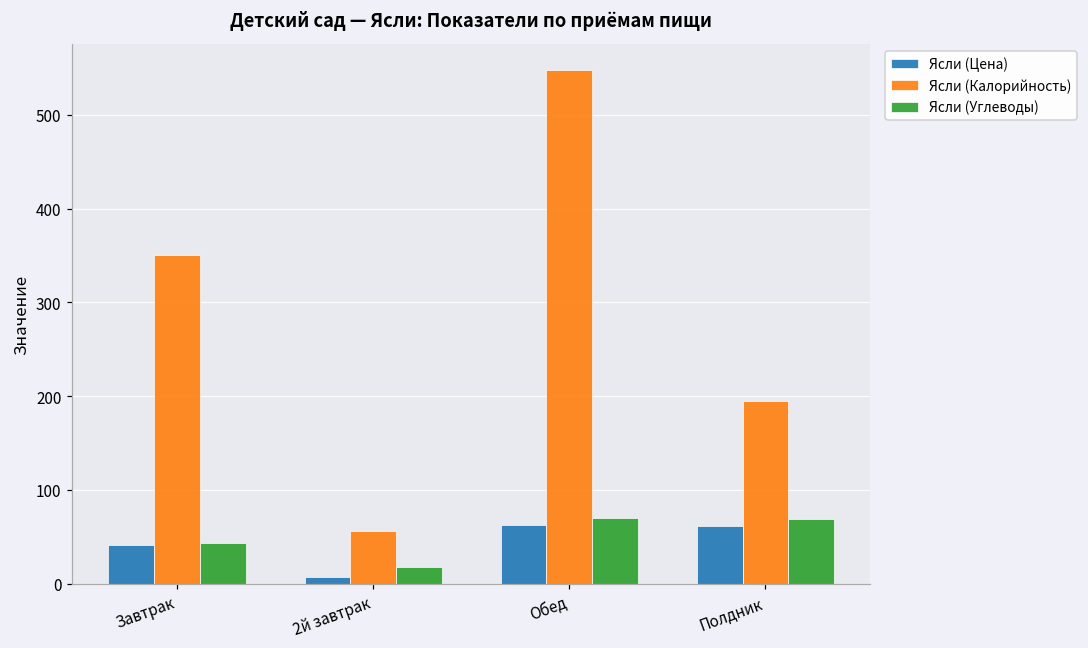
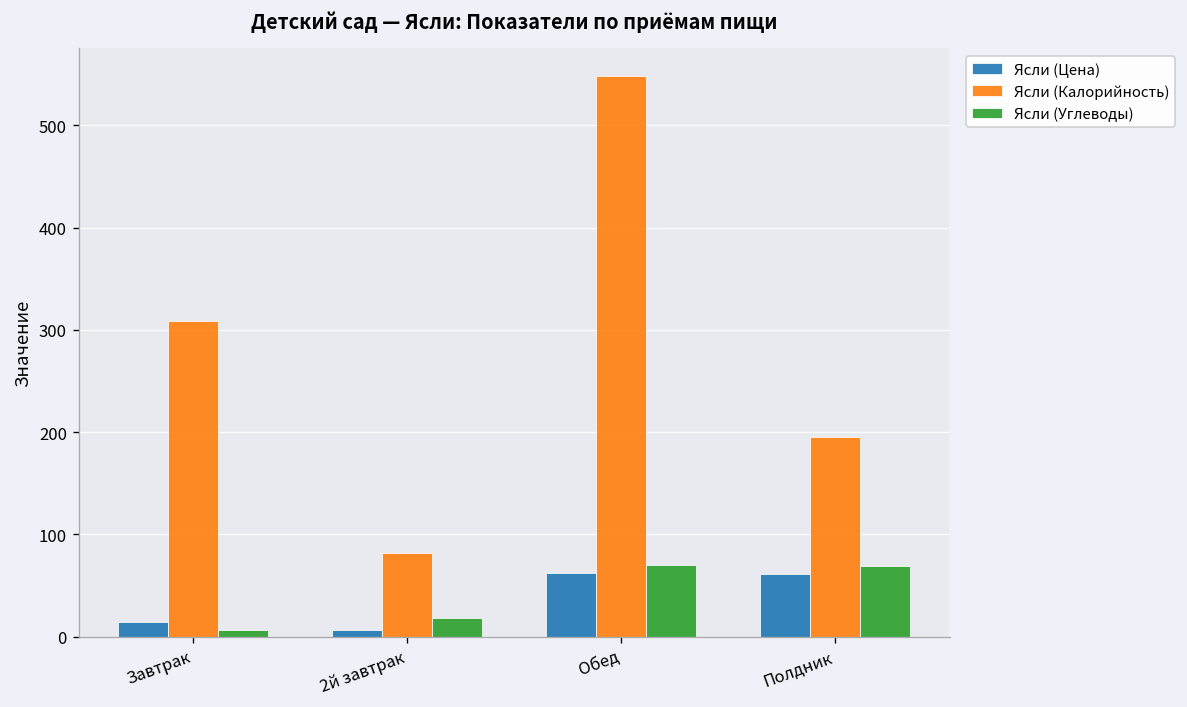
  {
    "Ясли (Цена)": {
-     "Завтрак": 40,
+     "Завтрак": 10,
      "2й завтрак": 10,
      "Обед": 60,
      "Полдник": 60
    },
    "Ясли (Калорийность)": {
-     "Завтрак": 350,
-     "2й завтрак": 60,
+     "Завтрак": 310,
+     "2й завтрак": 80,
      "Обед": 550,
      "Полдник": 200
    },
    "Ясли (Углеводы)": {
-     "Завтрак": 40,
+     "Завтрак": 10,
      "2й завтрак": 20,
      "Обед": 70,
      "Полдник": 70
    }
  }
